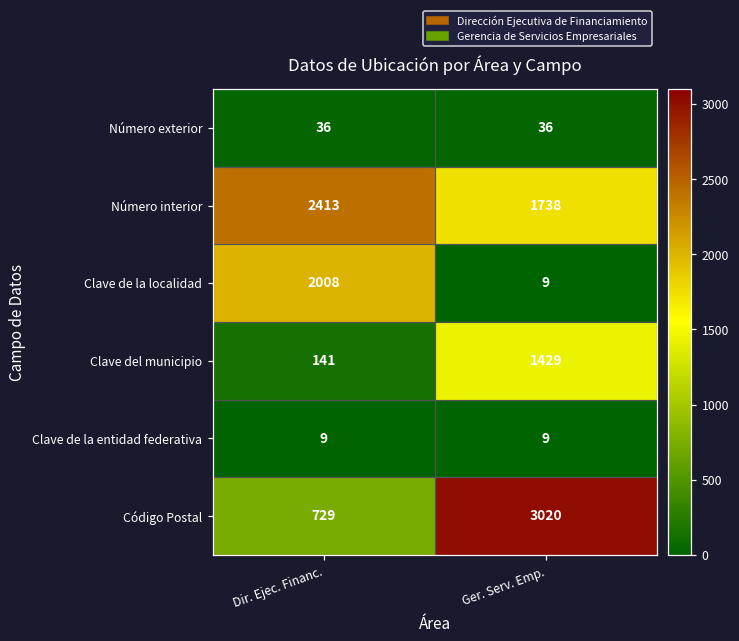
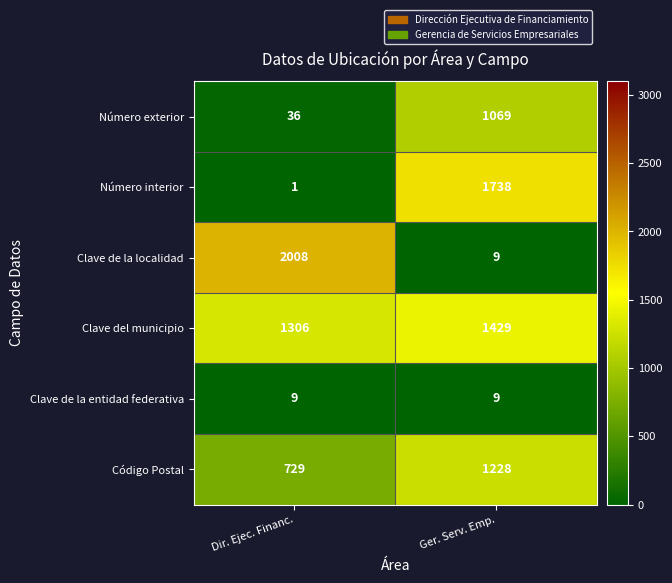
  {
    "Número exterior": {
      "Dir. Ejec. Financ.": 36,
-     "Ger. Serv. Emp.": 36
+     "Ger. Serv. Emp.": 1069
    },
    "Número interior": {
-     "Dir. Ejec. Financ.": 2413,
+     "Dir. Ejec. Financ.": 1,
      "Ger. Serv. Emp.": 1738
    },
    "Clave de la localidad": {
      "Dir. Ejec. Financ.": 2008,
      "Ger. Serv. Emp.": 9
    },
    "Clave del municipio": {
-     "Dir. Ejec. Financ.": 141,
+     "Dir. Ejec. Financ.": 1306,
      "Ger. Serv. Emp.": 1429
    },
    "Clave de la entidad federativa": {
      "Dir. Ejec. Financ.": 9,
      "Ger. Serv. Emp.": 9
    },
    "Código Postal": {
      "Dir. Ejec. Financ.": 729,
-     "Ger. Serv. Emp.": 3020
+     "Ger. Serv. Emp.": 1228
    }
  }
